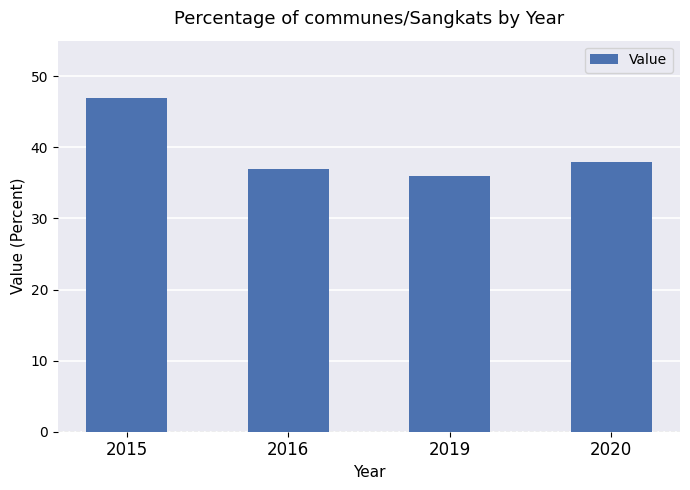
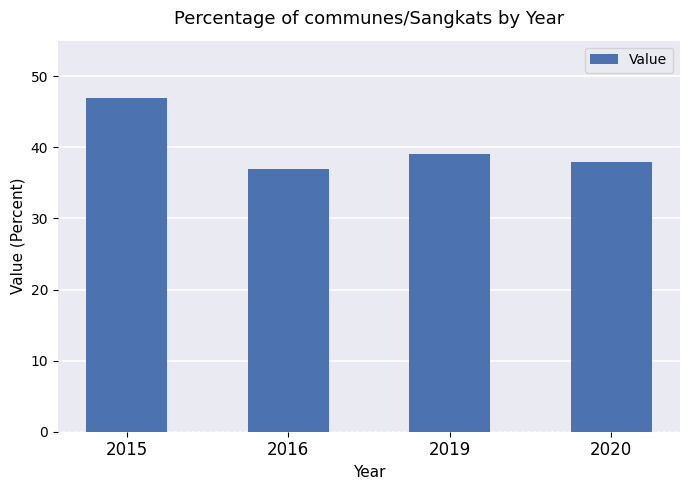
  {
    "2015": 47,
    "2016": 37,
-   "2019": 36,
+   "2019": 39,
    "2020": 38
  }
